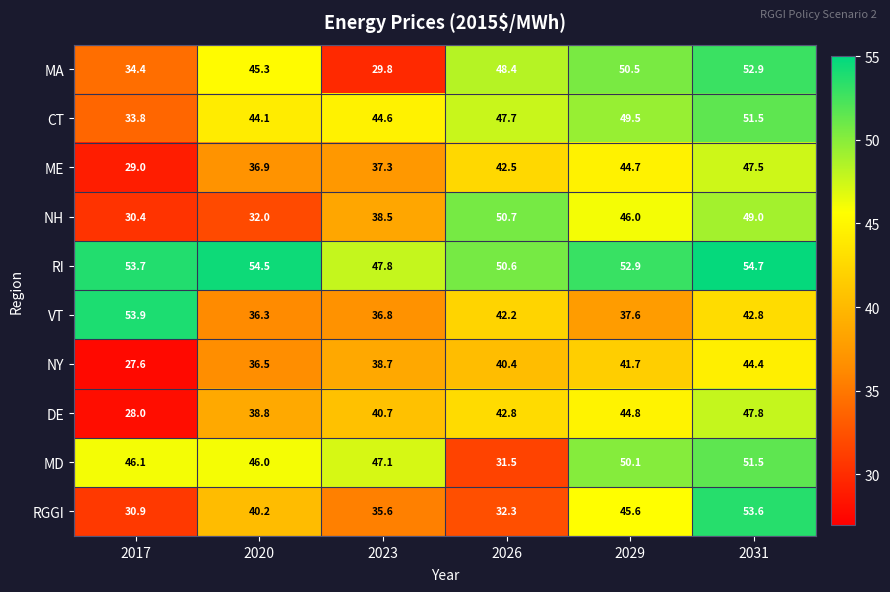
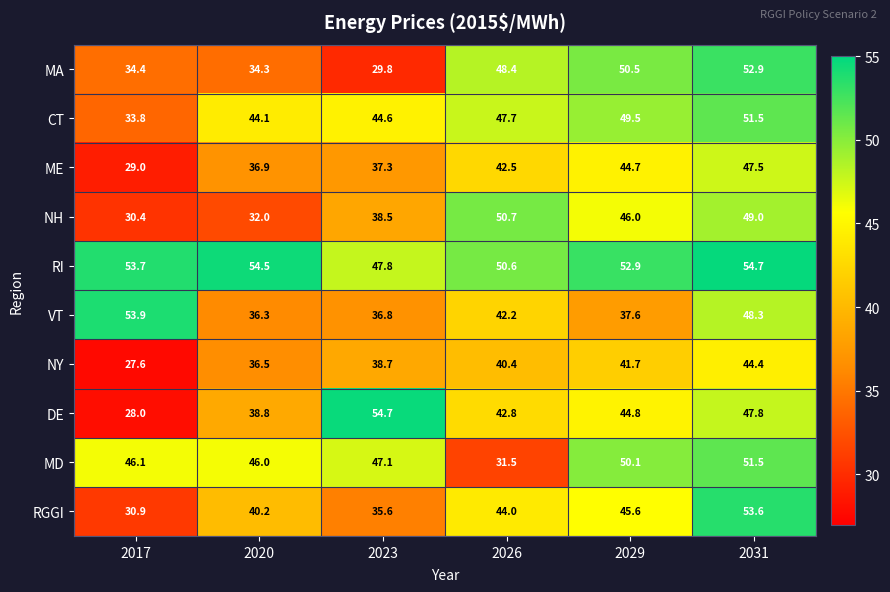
  {
    "MA": {
      "2017": 34.4,
-     "2020": 45.3,
+     "2020": 34.3,
      "2023": 29.8,
      "2026": 48.4,
      "2029": 50.5,
      "2031": 52.9
    },
    "CT": {
      "2017": 33.8,
      "2020": 44.1,
      "2023": 44.6,
      "2026": 47.7,
      "2029": 49.5,
      "2031": 51.5
    },
    "ME": {
      "2017": 29.0,
      "2020": 36.9,
      "2023": 37.3,
      "2026": 42.5,
      "2029": 44.7,
      "2031": 47.5
    },
    "NH": {
      "2017": 30.4,
      "2020": 32.0,
      "2023": 38.5,
      "2026": 50.7,
      "2029": 46.0,
      "2031": 49.0
    },
    "RI": {
      "2017": 53.7,
      "2020": 54.5,
      "2023": 47.8,
      "2026": 50.6,
      "2029": 52.9,
      "2031": 54.7
    },
    "VT": {
      "2017": 53.9,
      "2020": 36.3,
      "2023": 36.8,
      "2026": 42.2,
      "2029": 37.6,
-     "2031": 42.8
+     "2031": 48.3
    },
    "NY": {
      "2017": 27.6,
      "2020": 36.5,
      "2023": 38.7,
      "2026": 40.4,
      "2029": 41.7,
      "2031": 44.4
    },
    "DE": {
      "2017": 28.0,
      "2020": 38.8,
-     "2023": 40.7,
+     "2023": 54.7,
      "2026": 42.8,
      "2029": 44.8,
      "2031": 47.8
    },
    "MD": {
      "2017": 46.1,
      "2020": 46.0,
      "2023": 47.1,
      "2026": 31.5,
      "2029": 50.1,
      "2031": 51.5
    },
    "RGGI": {
      "2017": 30.9,
      "2020": 40.2,
      "2023": 35.6,
-     "2026": 32.3,
+     "2026": 44.0,
      "2029": 45.6,
      "2031": 53.6
    }
  }
